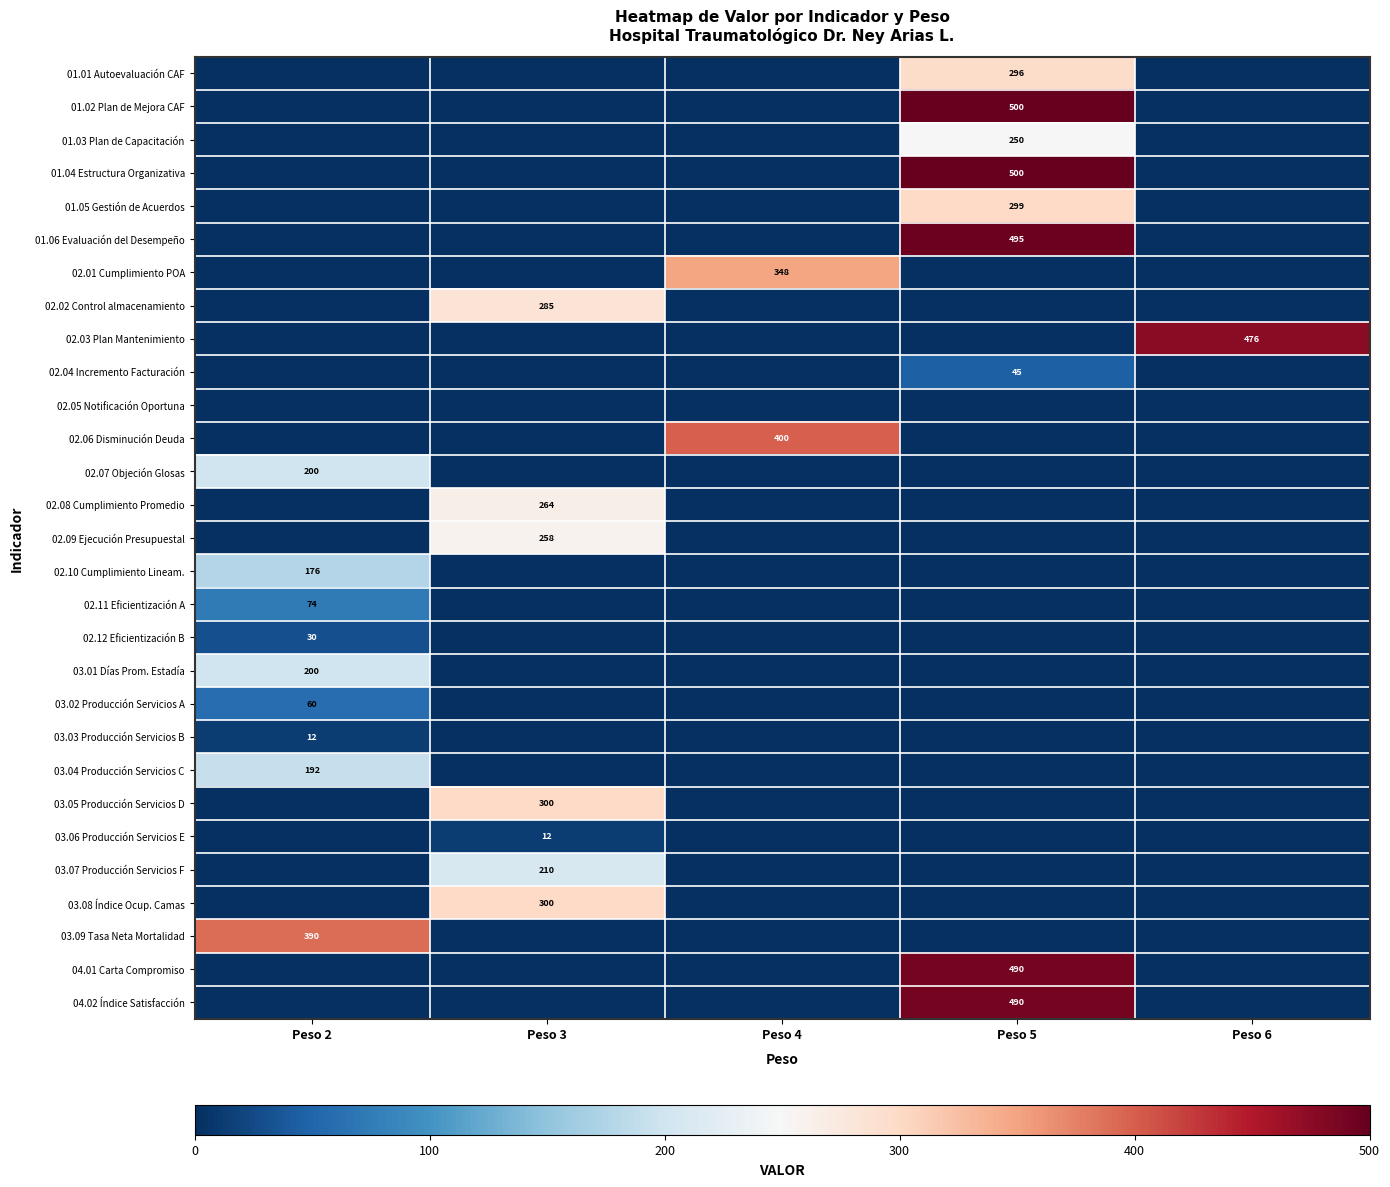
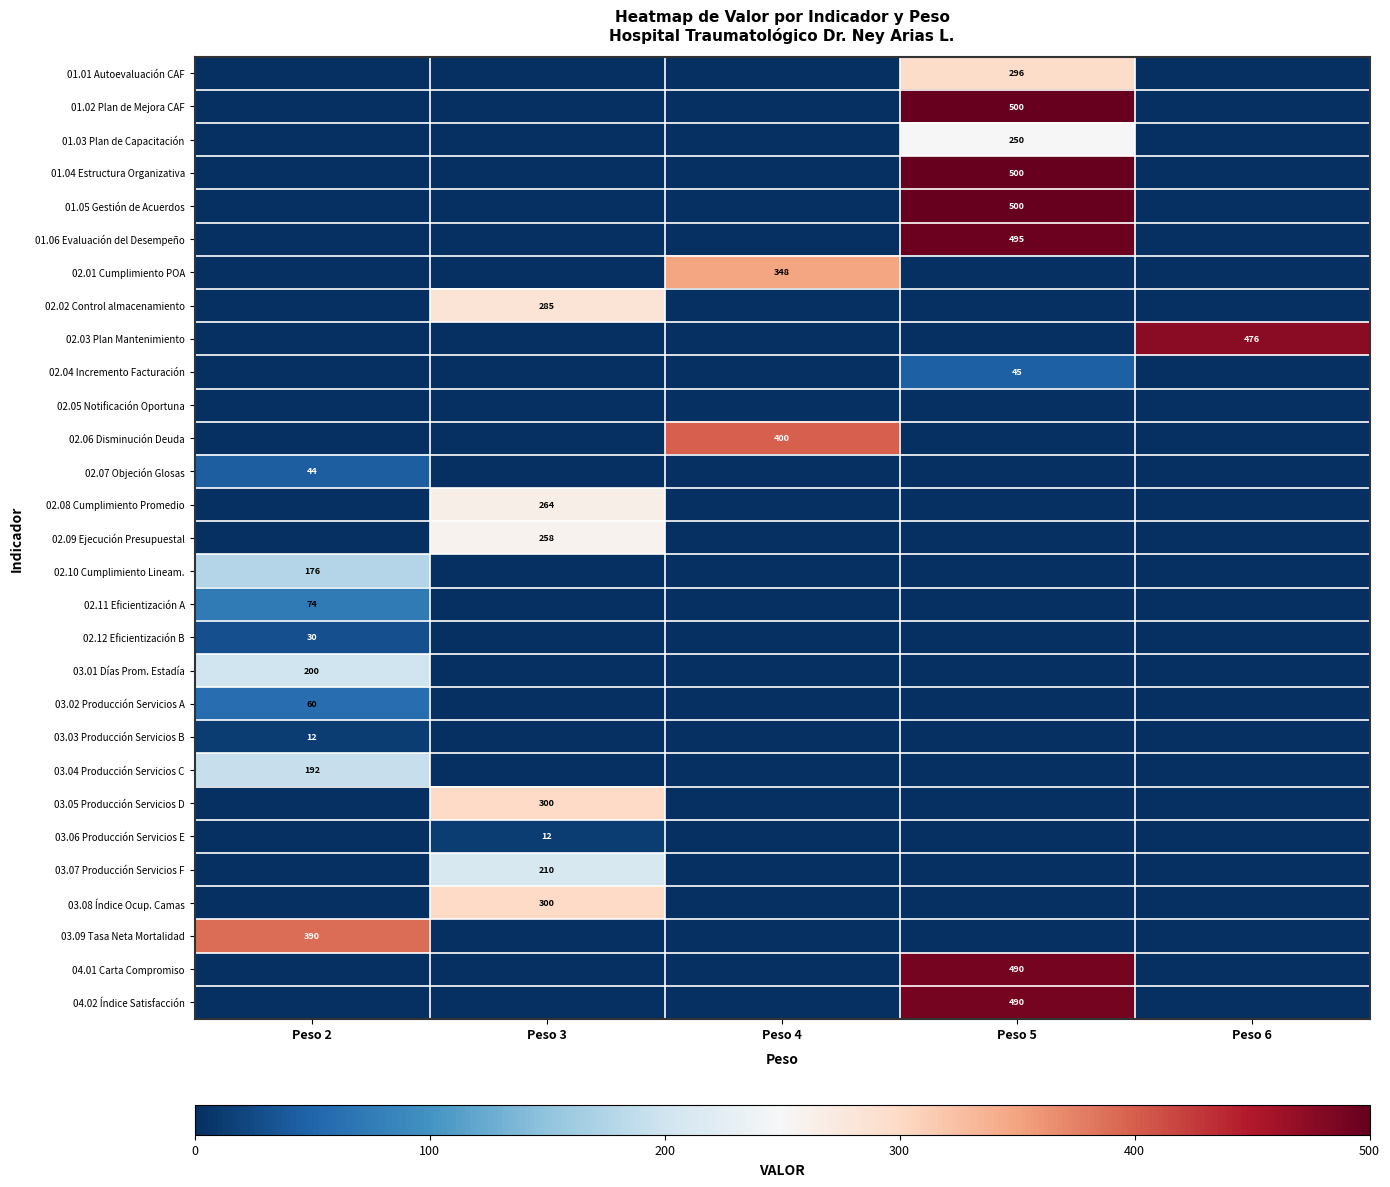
  {
    "01.01 Autoevaluación CAF": {
      "Peso 5": 296
    },
    "01.02 Plan de Mejora CAF": {
      "Peso 5": 500
    },
    "01.03 Plan de Capacitación": {
      "Peso 5": 250
    },
    "01.04 Estructura Organizativa": {
      "Peso 5": 500
    },
    "01.05 Gestión de Acuerdos": {
-     "Peso 5": 299
+     "Peso 5": 500
    },
    "01.06 Evaluación del Desempeño": {
      "Peso 5": 495
    },
    "02.01 Cumplimiento POA": {
      "Peso 4": 348
    },
    "02.02 Control almacenamiento": {
      "Peso 3": 285
    },
    "02.03 Plan Mantenimiento": {
      "Peso 6": 476
    },
    "02.04 Incremento Facturación": {
      "Peso 5": 45
    },
    "02.06 Disminución Deuda": {
      "Peso 4": 400
    },
    "02.07 Objeción Glosas": {
-     "Peso 2": 200
+     "Peso 2": 44
    },
    "02.08 Cumplimiento Promedio": {
      "Peso 3": 264
    },
    "02.09 Ejecución Presupuestal": {
      "Peso 3": 258
    },
    "02.10 Cumplimiento Lineam.": {
      "Peso 2": 176
    },
    "02.11 Eficientización A": {
      "Peso 2": 74
    },
    "02.12 Eficientización B": {
      "Peso 2": 30
    },
    "03.01 Días Prom. Estadía": {
      "Peso 2": 200
    },
    "03.02 Producción Servicios A": {
      "Peso 2": 60
    },
    "03.03 Producción Servicios B": {
      "Peso 2": 12
    },
    "03.04 Producción Servicios C": {
      "Peso 2": 192
    },
    "03.05 Producción Servicios D": {
      "Peso 3": 300
    },
    "03.06 Producción Servicios E": {
      "Peso 3": 12
    },
    "03.07 Producción Servicios F": {
      "Peso 3": 210
    },
    "03.08 Índice Ocup. Camas": {
      "Peso 3": 300
    },
    "03.09 Tasa Neta Mortalidad": {
      "Peso 2": 390
    },
    "04.01 Carta Compromiso": {
      "Peso 5": 490
    },
    "04.02 Índice Satisfacción": {
      "Peso 5": 490
    }
  }
